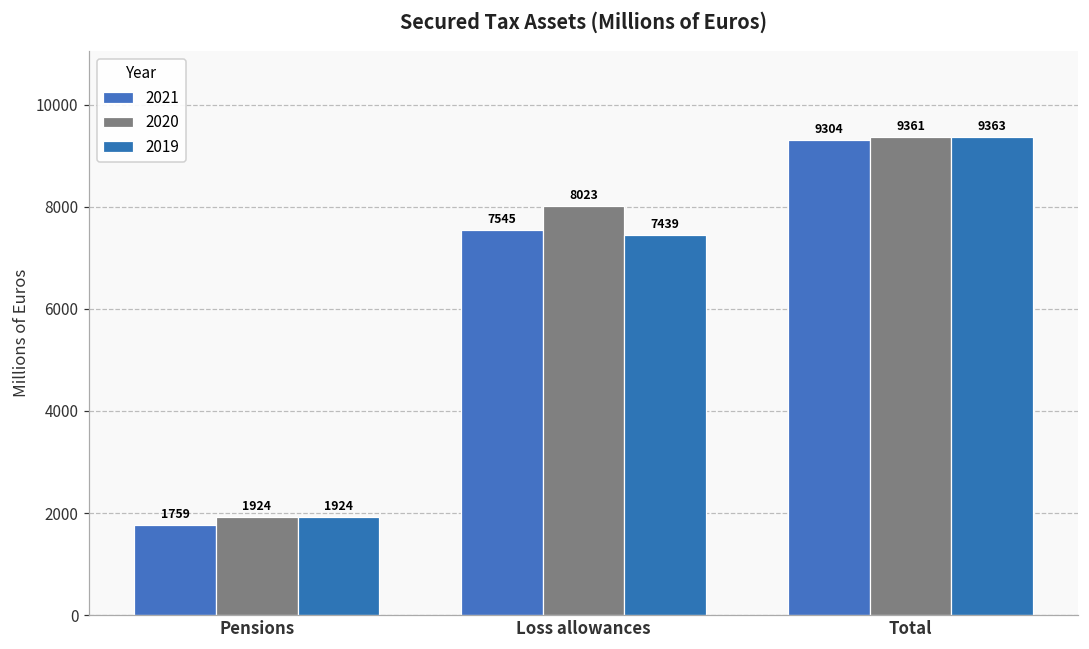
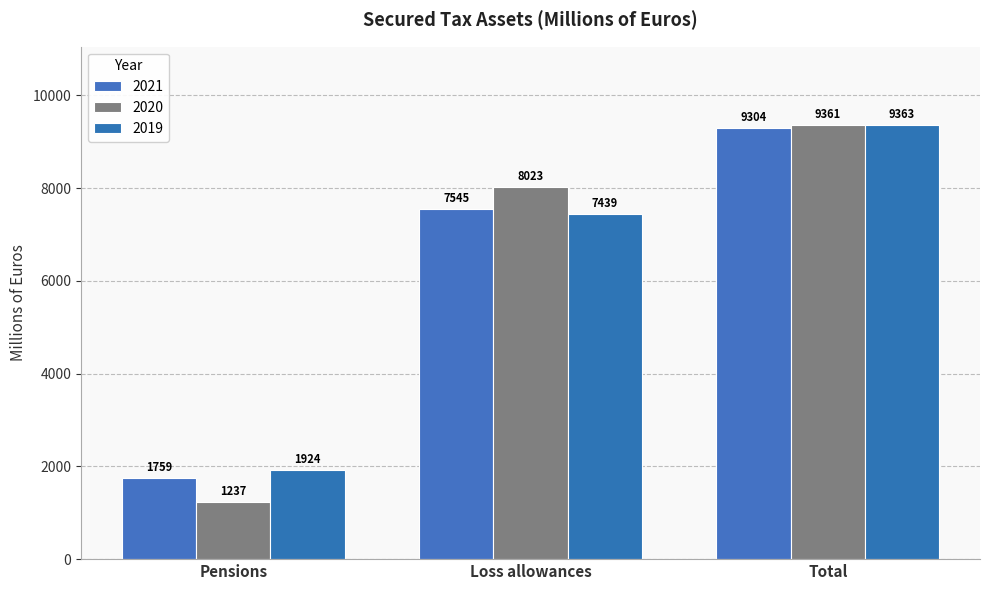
  {
    "2020": {
-     "Pensions": 1924,
+     "Pensions": 1237,
      "Loss allowances": 8023,
      "Total": 9361
    }
  }
